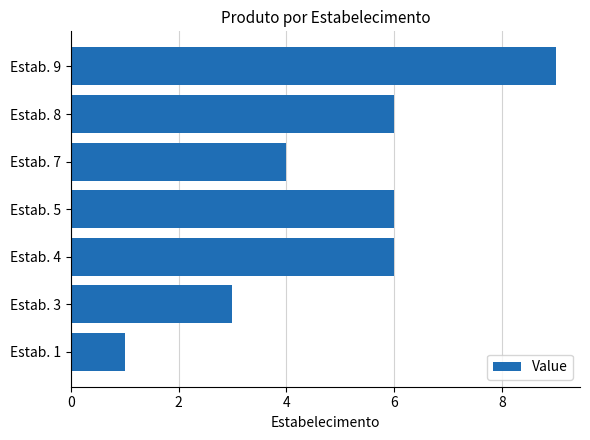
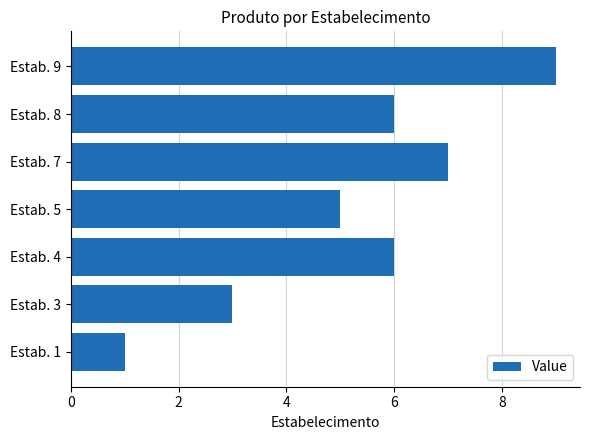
  {
    "Estab. 9": 9,
    "Estab. 8": 6,
-   "Estab. 7": 4,
-   "Estab. 5": 6,
+   "Estab. 7": 7,
+   "Estab. 5": 5,
    "Estab. 4": 6,
    "Estab. 3": 3,
    "Estab. 1": 1
  }
